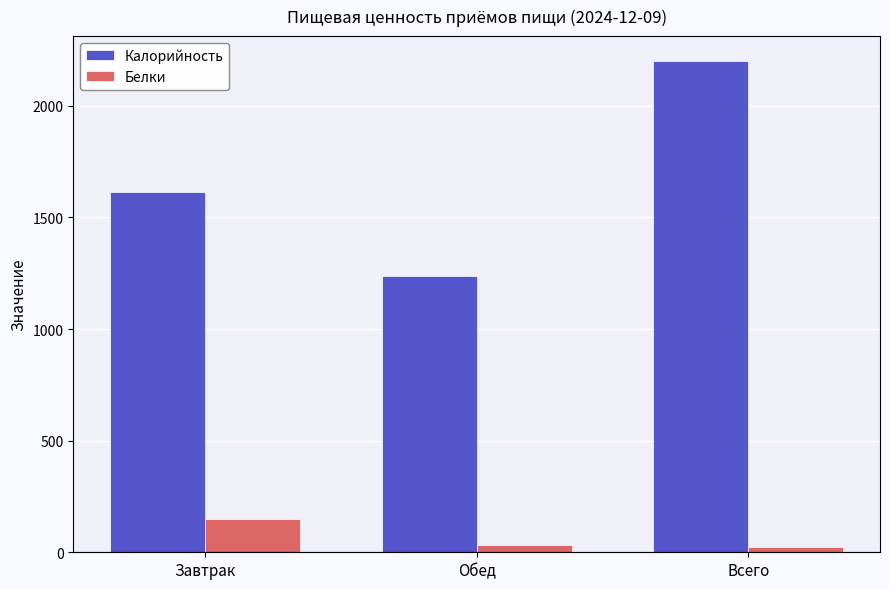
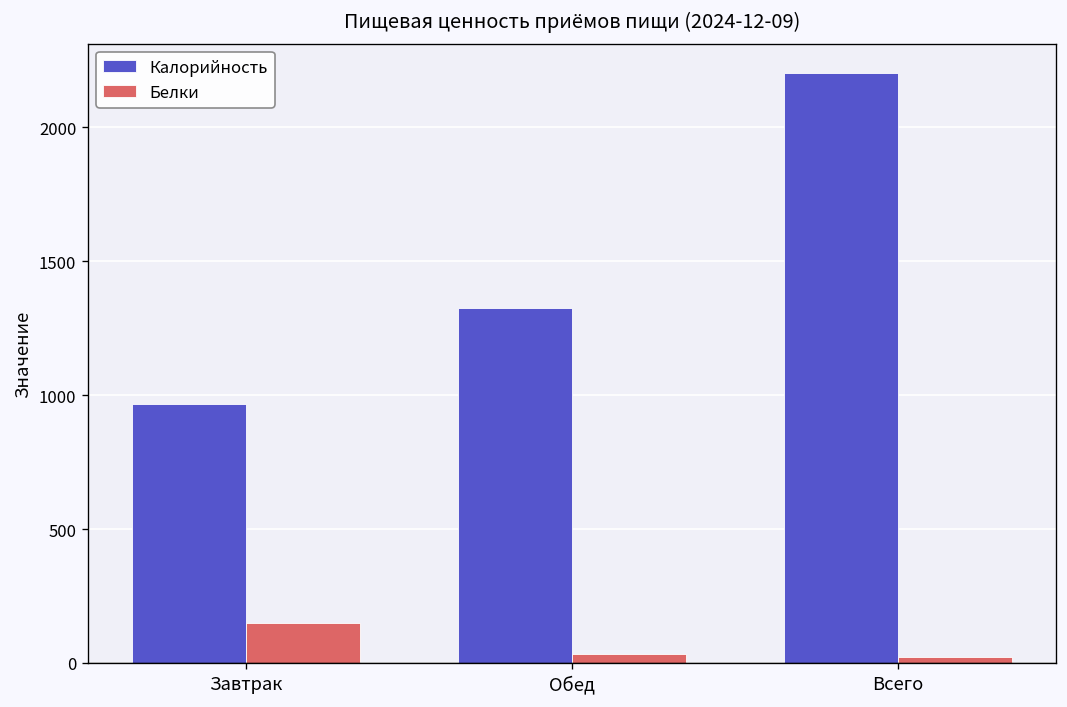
  {
    "Калорийность": {
-     "Завтрак": 1610,
-     "Обед": 1240,
+     "Завтрак": 970,
+     "Обед": 1330,
      "Всего": 2200
    },
    "Белки": {
      "Завтрак": 150,
      "Обед": 30,
      "Всего": 20
    }
  }
